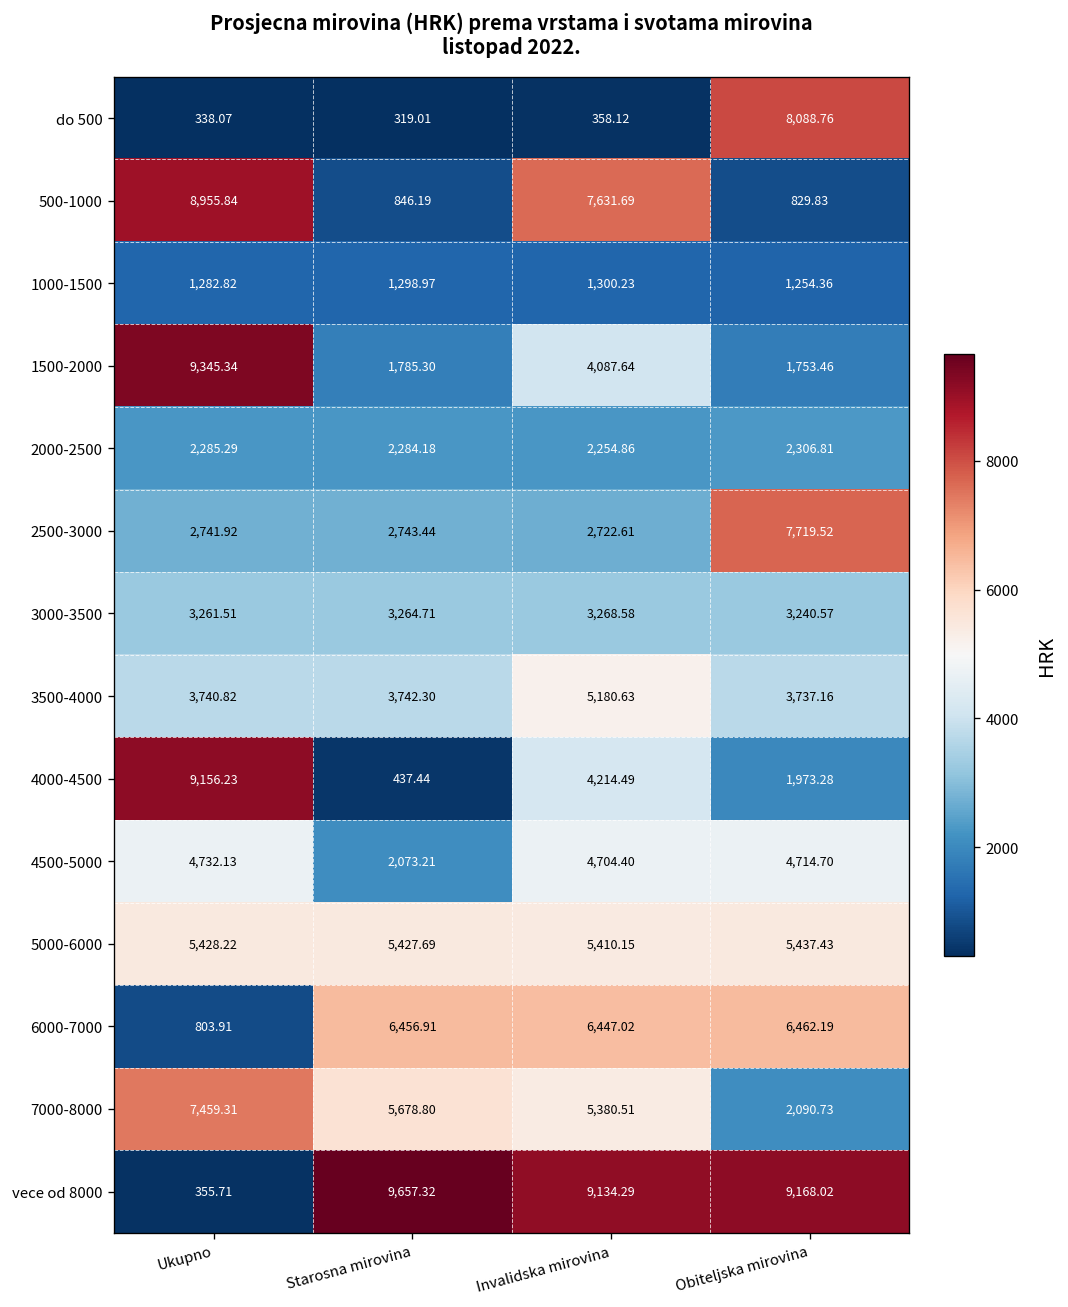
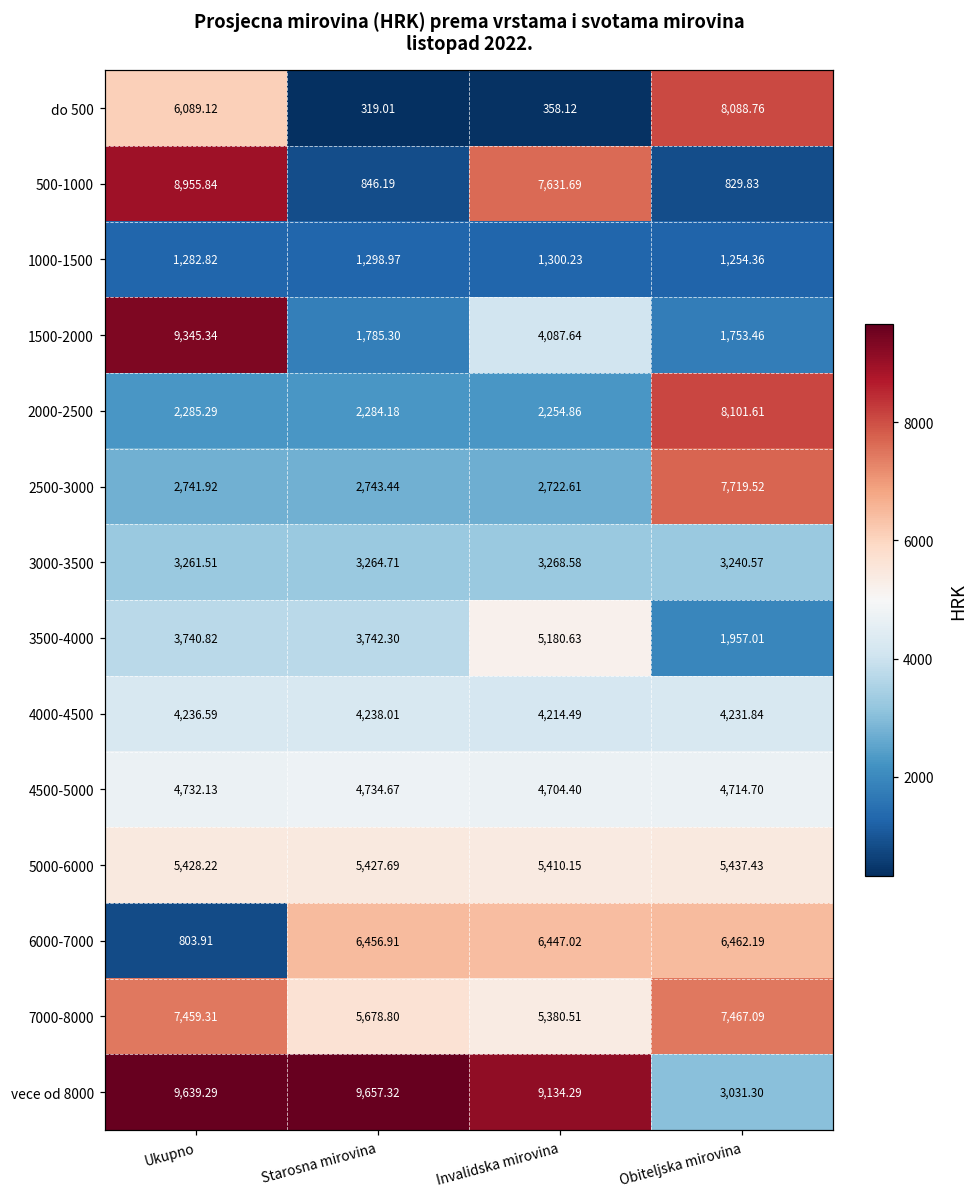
  {
    "do 500": {
-     "Ukupno": "338.07",
+     "Ukupno": "6,089.12",
      "Starosna mirovina": "319.01",
      "Invalidska mirovina": "358.12",
      "Obiteljska mirovina": "8,088.76"
    },
    "500-1000": {
      "Ukupno": "8,955.84",
      "Starosna mirovina": "846.19",
      "Invalidska mirovina": "7,631.69",
      "Obiteljska mirovina": "829.83"
    },
    "1000-1500": {
      "Ukupno": "1,282.82",
      "Starosna mirovina": "1,298.97",
      "Invalidska mirovina": "1,300.23",
      "Obiteljska mirovina": "1,254.36"
    },
    "1500-2000": {
      "Ukupno": "9,345.34",
      "Starosna mirovina": "1,785.30",
      "Invalidska mirovina": "4,087.64",
      "Obiteljska mirovina": "1,753.46"
    },
    "2000-2500": {
      "Ukupno": "2,285.29",
      "Starosna mirovina": "2,284.18",
      "Invalidska mirovina": "2,254.86",
-     "Obiteljska mirovina": "2,306.81"
+     "Obiteljska mirovina": "8,101.61"
    },
    "2500-3000": {
      "Ukupno": "2,741.92",
      "Starosna mirovina": "2,743.44",
      "Invalidska mirovina": "2,722.61",
      "Obiteljska mirovina": "7,719.52"
    },
    "3000-3500": {
      "Ukupno": "3,261.51",
      "Starosna mirovina": "3,264.71",
      "Invalidska mirovina": "3,268.58",
      "Obiteljska mirovina": "3,240.57"
    },
    "3500-4000": {
      "Ukupno": "3,740.82",
      "Starosna mirovina": "3,742.30",
      "Invalidska mirovina": "5,180.63",
-     "Obiteljska mirovina": "3,737.16"
+     "Obiteljska mirovina": "1,957.01"
    },
    "4000-4500": {
-     "Ukupno": "9,156.23",
-     "Starosna mirovina": "437.44",
+     "Ukupno": "4,236.59",
+     "Starosna mirovina": "4,238.01",
      "Invalidska mirovina": "4,214.49",
-     "Obiteljska mirovina": "1,973.28"
+     "Obiteljska mirovina": "4,231.84"
    },
    "4500-5000": {
      "Ukupno": "4,732.13",
-     "Starosna mirovina": "2,073.21",
+     "Starosna mirovina": "4,734.67",
      "Invalidska mirovina": "4,704.40",
      "Obiteljska mirovina": "4,714.70"
    },
    "5000-6000": {
      "Ukupno": "5,428.22",
      "Starosna mirovina": "5,427.69",
      "Invalidska mirovina": "5,410.15",
      "Obiteljska mirovina": "5,437.43"
    },
    "6000-7000": {
      "Ukupno": "803.91",
      "Starosna mirovina": "6,456.91",
      "Invalidska mirovina": "6,447.02",
      "Obiteljska mirovina": "6,462.19"
    },
    "7000-8000": {
      "Ukupno": "7,459.31",
      "Starosna mirovina": "5,678.80",
      "Invalidska mirovina": "5,380.51",
-     "Obiteljska mirovina": "2,090.73"
+     "Obiteljska mirovina": "7,467.09"
    },
    "vece od 8000": {
-     "Ukupno": "355.71",
+     "Ukupno": "9,639.29",
      "Starosna mirovina": "9,657.32",
      "Invalidska mirovina": "9,134.29",
-     "Obiteljska mirovina": "9,168.02"
+     "Obiteljska mirovina": "3,031.30"
    }
  }
